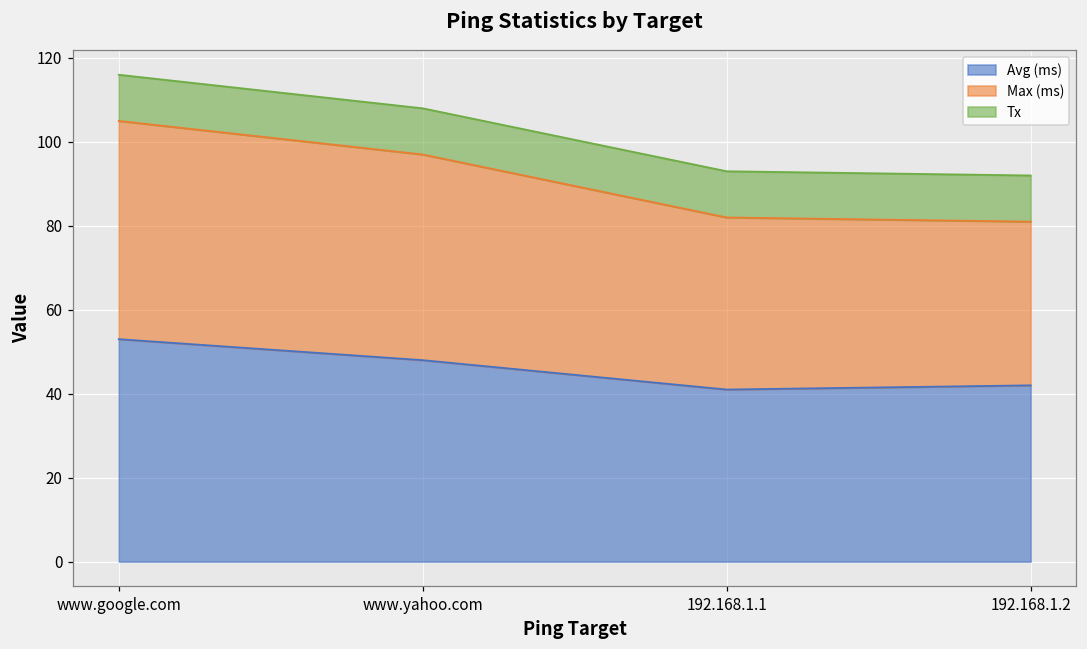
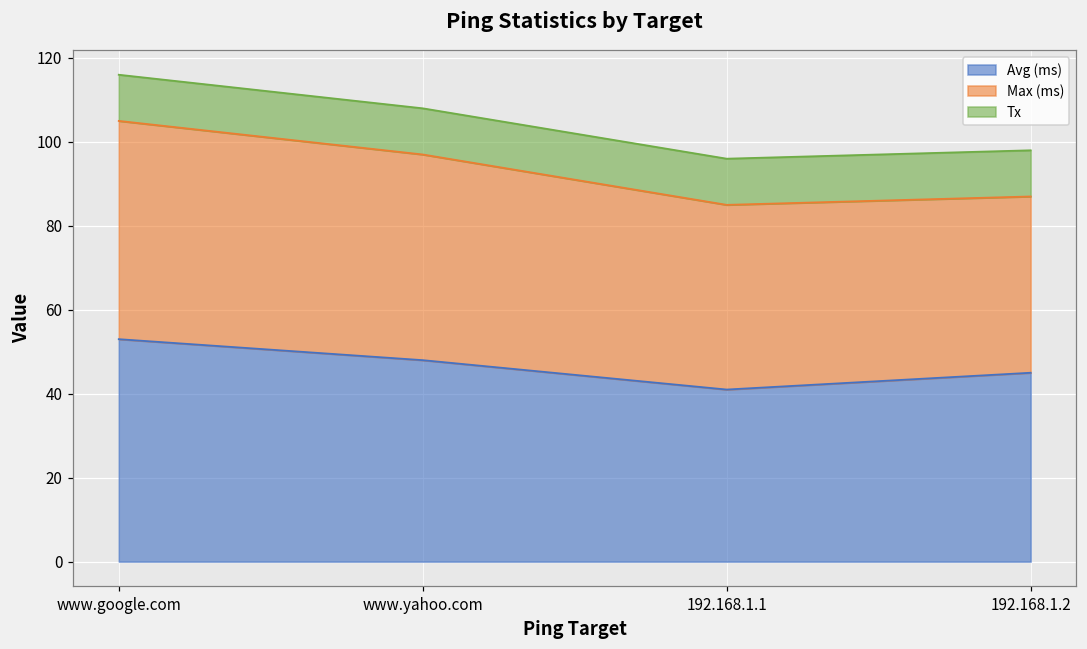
  {
    "Avg (ms)": {
      "www.google.com": 53,
      "www.yahoo.com": 48,
      "192.168.1.1": 41,
-     "192.168.1.2": 42
+     "192.168.1.2": 45
    },
    "Max (ms)": {
      "www.google.com": 52,
      "www.yahoo.com": 49,
-     "192.168.1.1": 41,
-     "192.168.1.2": 39
+     "192.168.1.1": 44,
+     "192.168.1.2": 42
    },
    "Tx": {
      "www.google.com": 11,
      "www.yahoo.com": 11,
      "192.168.1.1": 11,
      "192.168.1.2": 11
    }
  }
